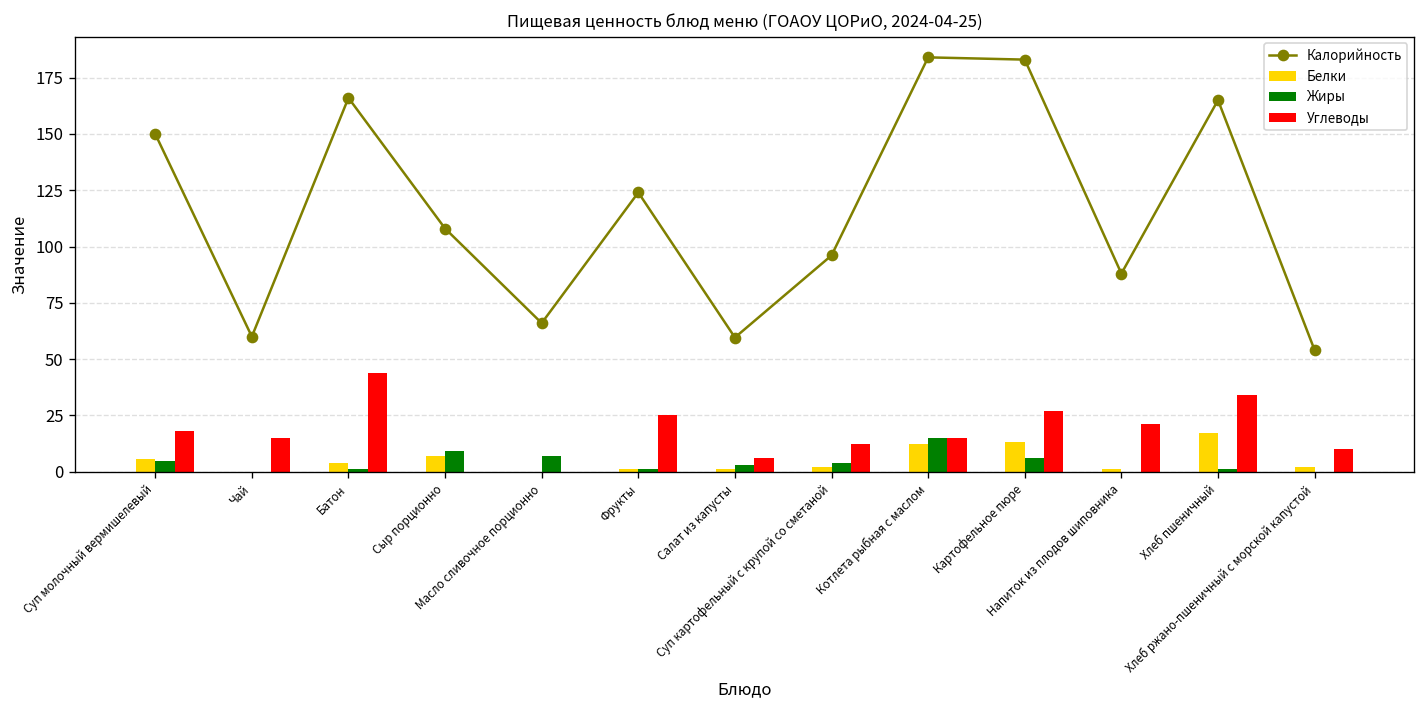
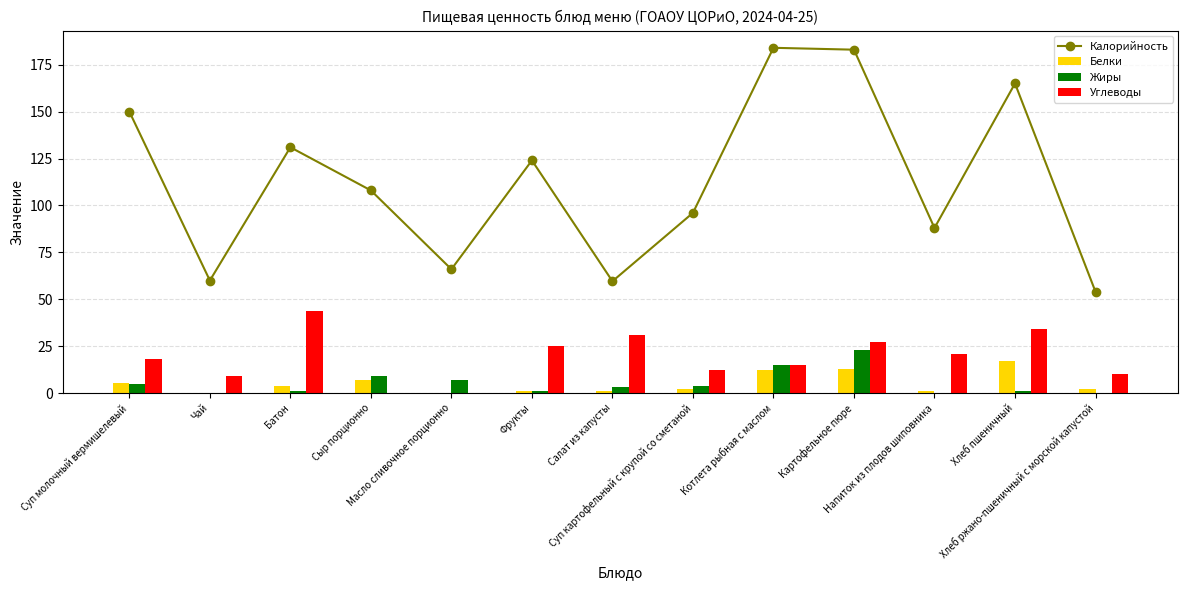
  {
    "Белки": {
      "Суп молочный вермишелевый": 5,
      "Батон": 4,
      "Сыр порционно": 7,
      "Масло сливочное порционно": 0,
      "Суп картофельный с крупой со сметаной": 2,
      "Котлета рыбная с маслом": 12,
      "Картофельное пюре": 13,
      "Хлеб пшеничный": 17,
      "Хлеб ржано-пшеничный с морской капустой": 2
    },
    "Калорийность": {
      "Суп молочный вермишелевый": 150,
      "Чай": 60,
-     "Батон": 166,
+     "Батон": 131,
      "Сыр порционно": 108,
      "Масло сливочное порционно": 66,
      "Фрукты": 124,
      "Салат из капусты": 60,
      "Суп картофельный с крупой со сметаной": 96,
      "Котлета рыбная с маслом": 184,
      "Картофельное пюре": 183,
      "Напиток из плодов шиповника": 88,
      "Хлеб пшеничный": 165,
      "Хлеб ржано-пшеничный с морской капустой": 54
    },
    "Жиры": {
      "Суп молочный вермишелевый": 5,
      "Сыр порционно": 9,
      "Масло сливочное порционно": 7,
      "Салат из капусты": 3,
      "Суп картофельный с крупой со сметаной": 4,
      "Котлета рыбная с маслом": 15,
-     "Картофельное пюре": 6,
+     "Картофельное пюре": 23,
      "Напиток из плодов шиповника": 0,
      "Хлеб ржано-пшеничный с морской капустой": 0
    },
    "Углеводы": {
      "Суп молочный вермишелевый": 18,
-     "Чай": 15,
+     "Чай": 9,
      "Батон": 44,
      "Сыр порционно": 0,
      "Масло сливочное порционно": 0,
      "Фрукты": 25,
-     "Салат из капусты": 6,
+     "Салат из капусты": 31,
      "Суп картофельный с крупой со сметаной": 12,
      "Котлета рыбная с маслом": 15,
      "Картофельное пюре": 27,
      "Напиток из плодов шиповника": 21,
      "Хлеб пшеничный": 34,
      "Хлеб ржано-пшеничный с морской капустой": 10
    }
  }
